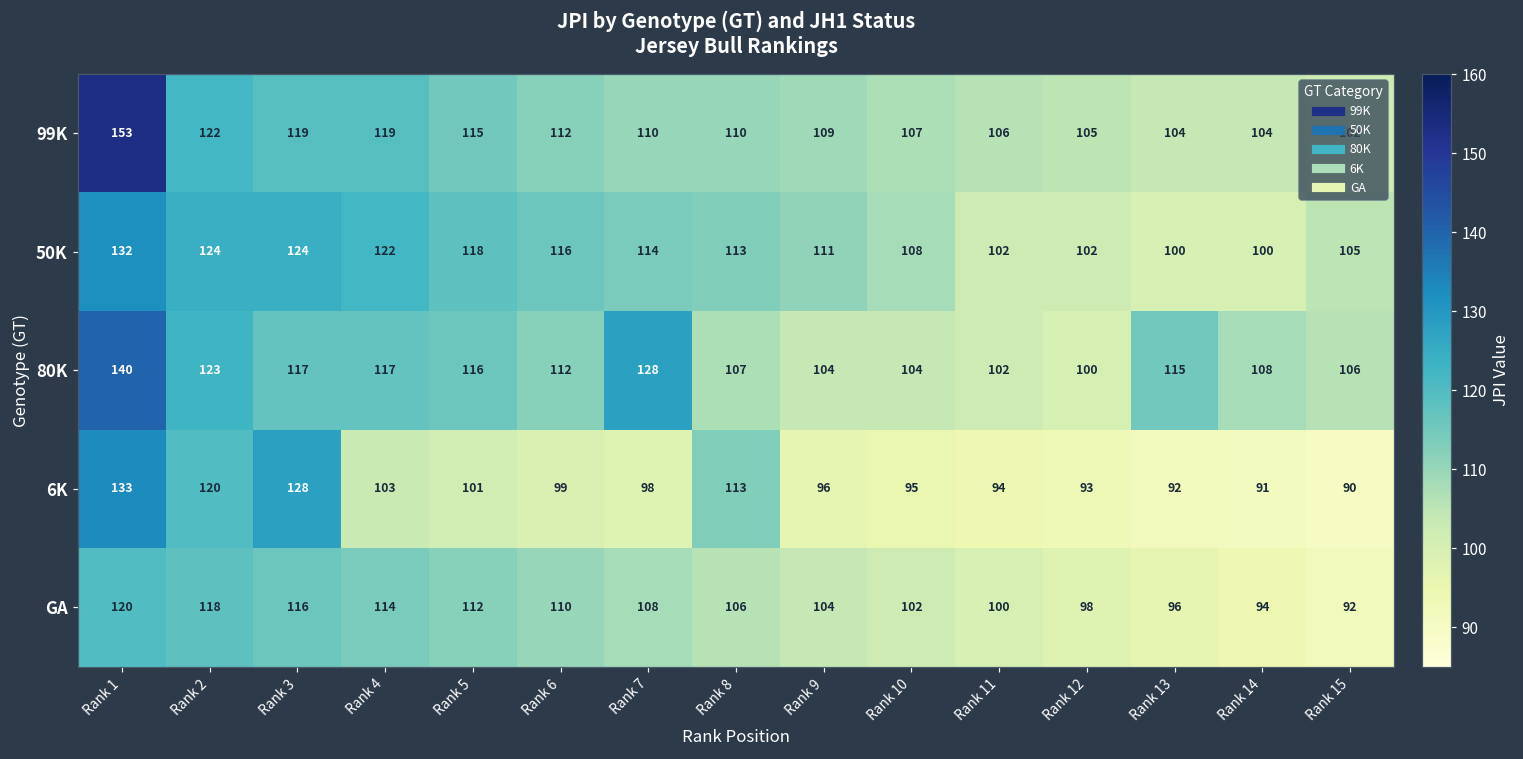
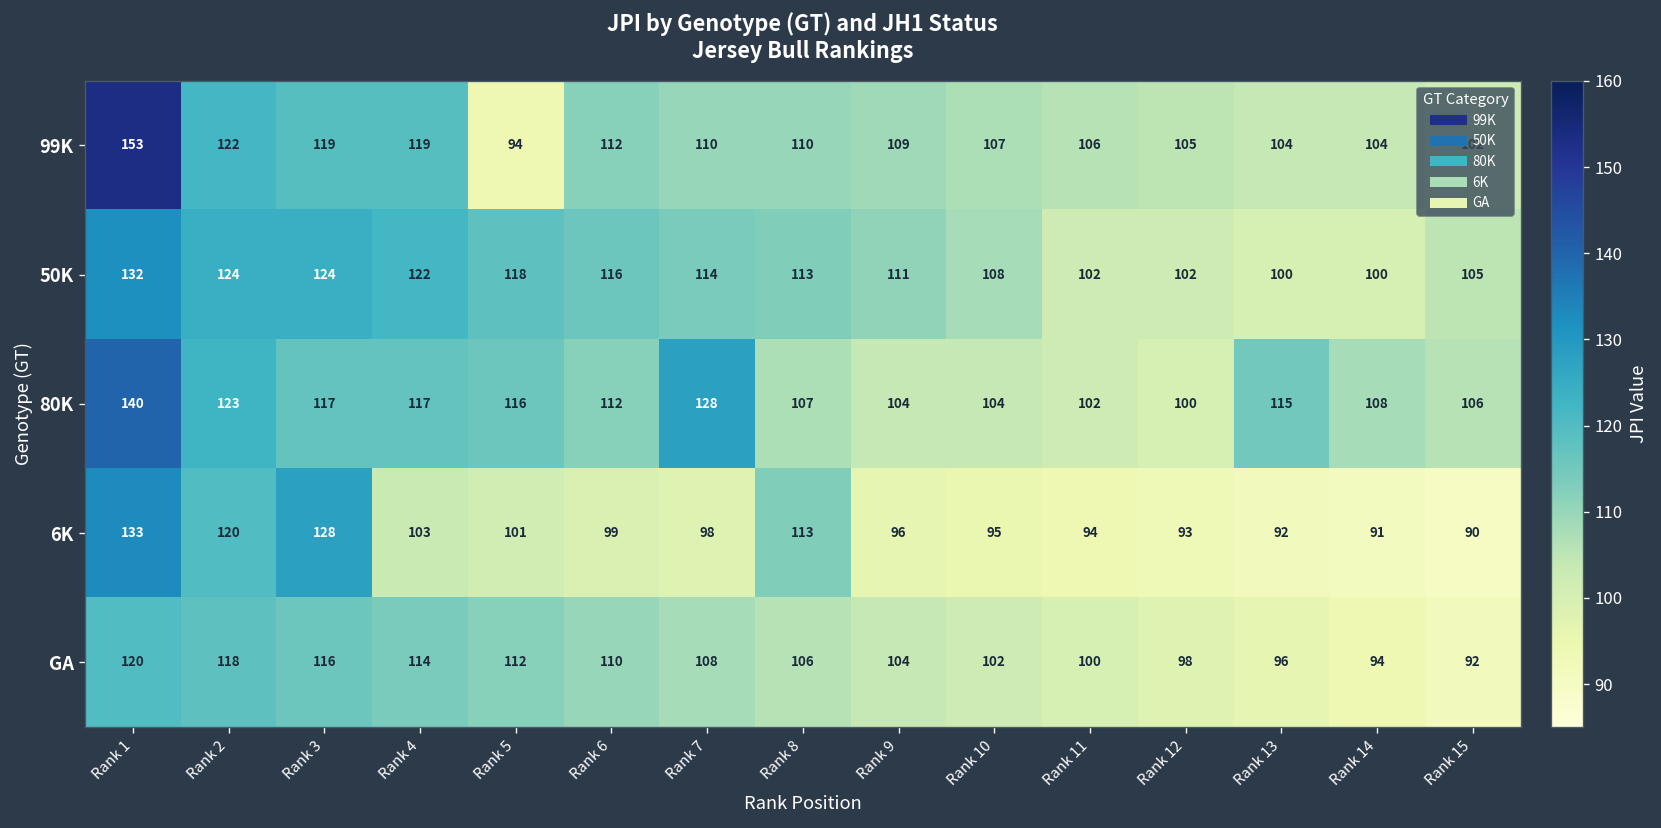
  {
    "99K": {
      "Rank 1": 153,
      "Rank 2": 122,
      "Rank 3": 119,
      "Rank 4": 119,
-     "Rank 5": 115,
+     "Rank 5": 94,
      "Rank 6": 112,
      "Rank 7": 110,
      "Rank 8": 110,
      "Rank 9": 109,
      "Rank 10": 107,
      "Rank 11": 106,
      "Rank 12": 105,
      "Rank 13": 104,
      "Rank 14": 104
    },
    "50K": {
      "Rank 1": 132,
      "Rank 2": 124,
      "Rank 3": 124,
      "Rank 4": 122,
      "Rank 5": 118,
      "Rank 6": 116,
      "Rank 7": 114,
      "Rank 8": 113,
      "Rank 9": 111,
      "Rank 10": 108,
      "Rank 11": 102,
      "Rank 12": 102,
      "Rank 13": 100,
      "Rank 14": 100,
      "Rank 15": 105
    },
    "80K": {
      "Rank 1": 140,
      "Rank 2": 123,
      "Rank 3": 117,
      "Rank 4": 117,
      "Rank 5": 116,
      "Rank 6": 112,
      "Rank 7": 128,
      "Rank 8": 107,
      "Rank 9": 104,
      "Rank 10": 104,
      "Rank 11": 102,
      "Rank 12": 100,
      "Rank 13": 115,
      "Rank 14": 108,
      "Rank 15": 106
    },
    "6K": {
      "Rank 1": 133,
      "Rank 2": 120,
      "Rank 3": 128,
      "Rank 4": 103,
      "Rank 5": 101,
      "Rank 6": 99,
      "Rank 7": 98,
      "Rank 8": 113,
      "Rank 9": 96,
      "Rank 10": 95,
      "Rank 11": 94,
      "Rank 12": 93,
      "Rank 13": 92,
      "Rank 14": 91,
      "Rank 15": 90
    },
    "GA": {
      "Rank 1": 120,
      "Rank 2": 118,
      "Rank 3": 116,
      "Rank 4": 114,
      "Rank 5": 112,
      "Rank 6": 110,
      "Rank 7": 108,
      "Rank 8": 106,
      "Rank 9": 104,
      "Rank 10": 102,
      "Rank 11": 100,
      "Rank 12": 98,
      "Rank 13": 96,
      "Rank 14": 94,
      "Rank 15": 92
    }
  }
